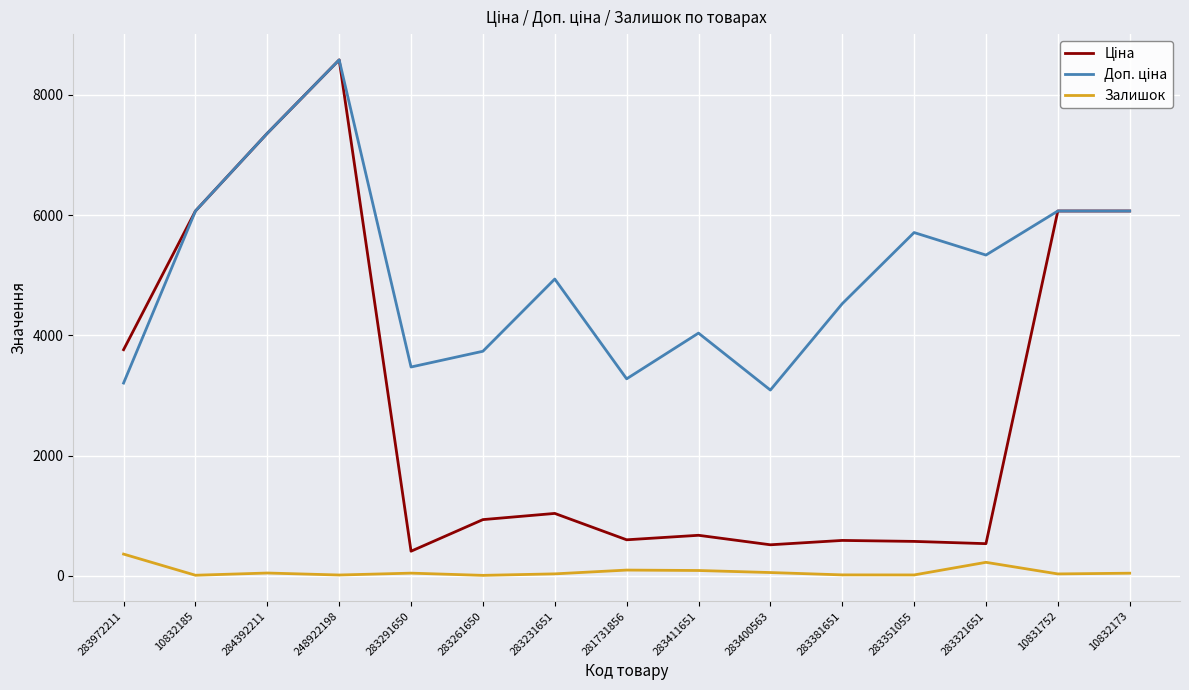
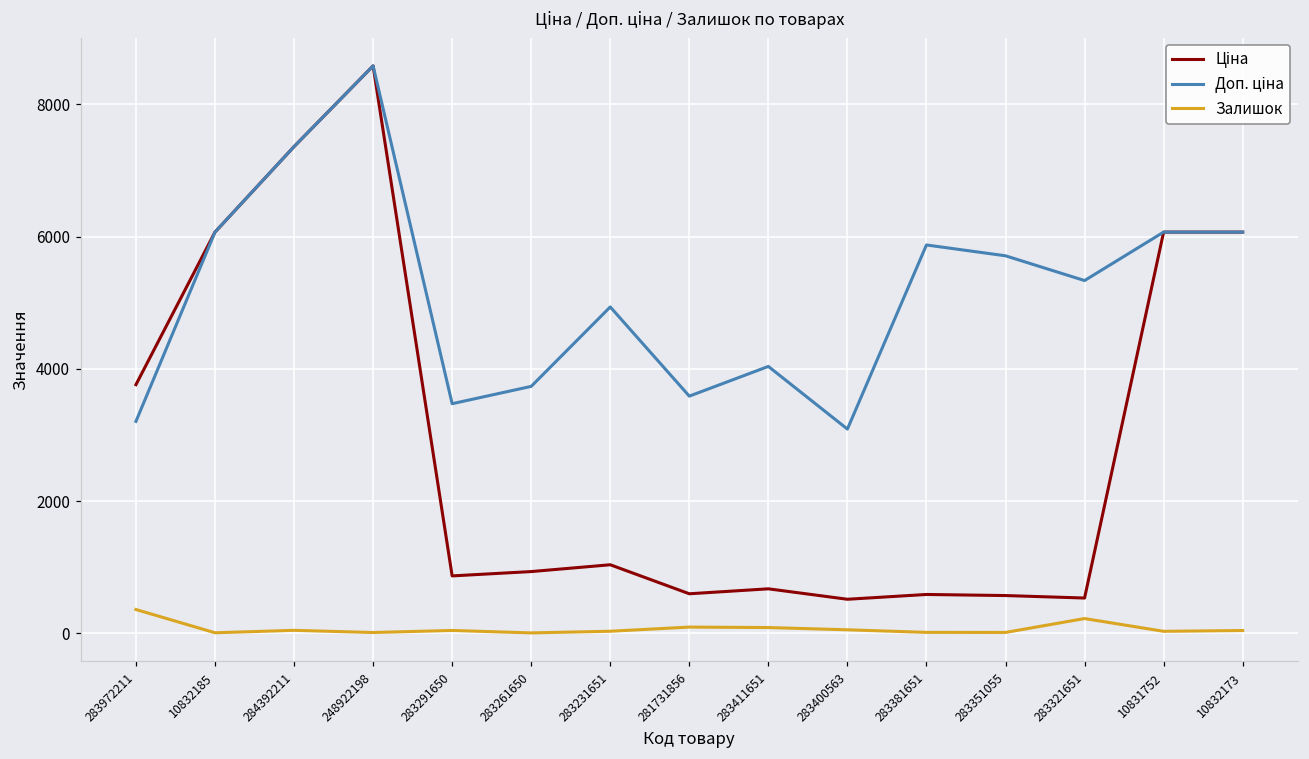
  {
    "Ціна": {
      "283972211": 3800,
-     "283291650": 400,
+     "283291650": 900,
      "283261650": 900,
      "283231651": 1000,
      "281731856": 600,
      "283411651": 700,
      "283400563": 500,
      "283381651": 600,
      "283351055": 600,
      "283321651": 500
    },
    "Доп. ціна": {
      "283972211": 3200,
      "283291650": 3500,
      "283261650": 3700,
      "283231651": 4900,
-     "281731856": 3300,
+     "281731856": 3600,
      "283411651": 4000,
      "283400563": 3100,
-     "283381651": 4500,
+     "283381651": 5900,
      "283351055": 5700,
      "283321651": 5300
    },
    "Залишок": {
      "283972211": 400,
      "10832185": 0,
      "284392211": 0,
      "248922198": 0,
      "283291650": 0,
      "283261650": 0,
      "283231651": 0,
      "281731856": 100,
      "283411651": 100,
      "283400563": 100,
      "283381651": 0,
      "283351055": 0,
      "283321651": 200,
      "10831752": 0,
      "10832173": 0
    }
  }
